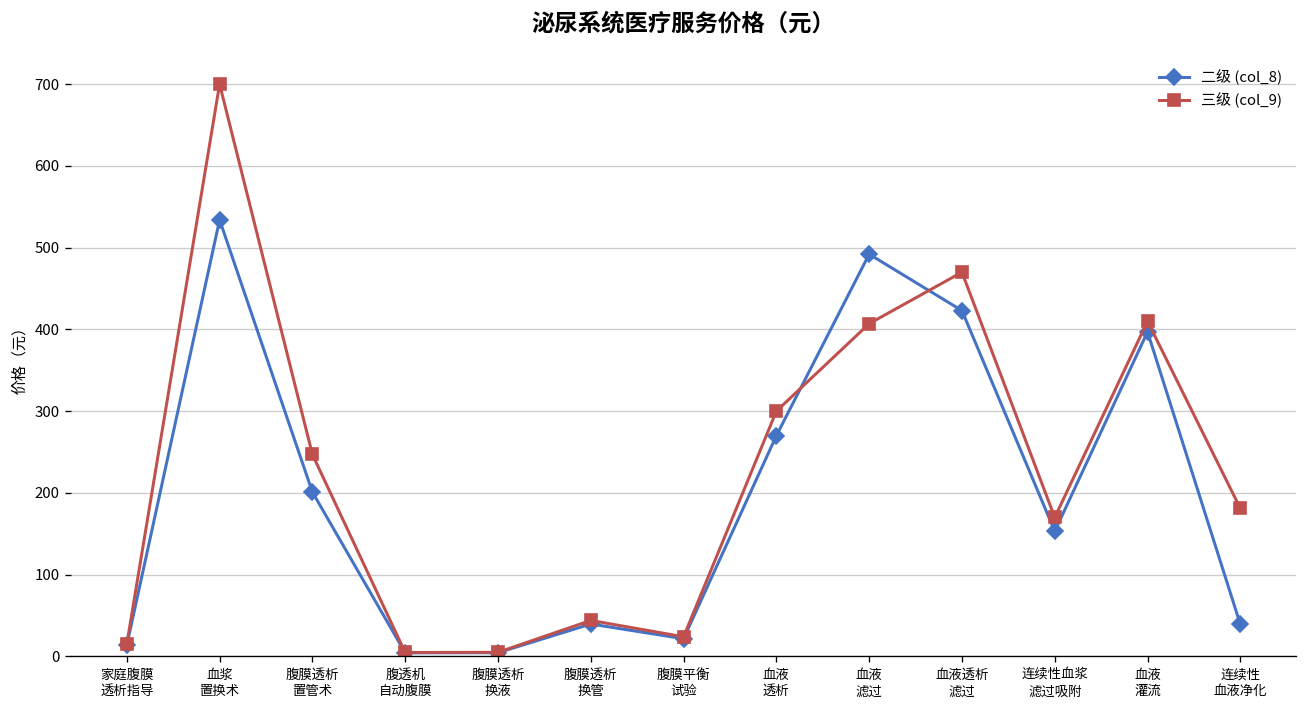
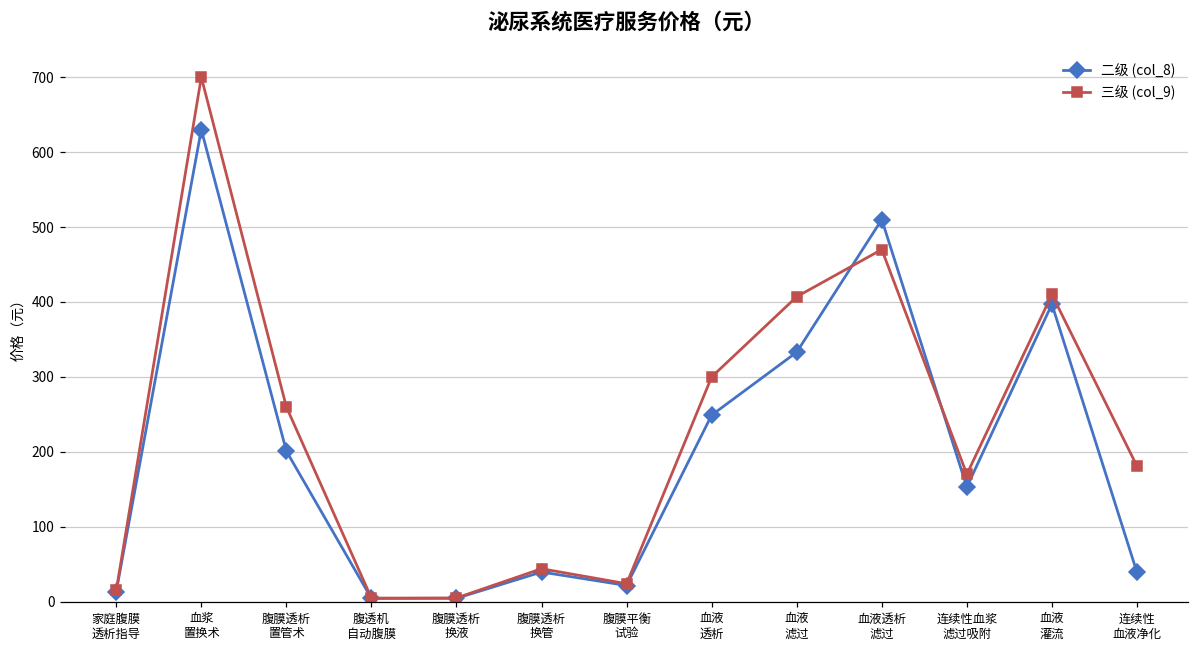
  {
    "二级 (col_8)": {
-     "血浆 置换术": 530,
+     "血浆 置换术": 630,
      "腹膜透析 置管术": 200,
      "腹膜透析 换管": 40,
-     "血液 透析": 270,
-     "血液 滤过": 490,
-     "血液透析 滤过": 420,
+     "血液 透析": 250,
+     "血液 滤过": 330,
+     "血液透析 滤过": 510,
      "连续性血浆 滤过吸附": 150,
      "血液 灌流": 400,
      "连续性 血液净化": 40
    },
    "三级 (col_9)": {
      "血浆 置换术": 700,
-     "腹膜透析 置管术": 250,
+     "腹膜透析 置管术": 260,
      "腹膜透析 换管": 40,
      "血液 透析": 300,
      "血液 滤过": 410,
      "血液透析 滤过": 470,
      "连续性血浆 滤过吸附": 170,
      "血液 灌流": 410,
      "连续性 血液净化": 180
    }
  }
